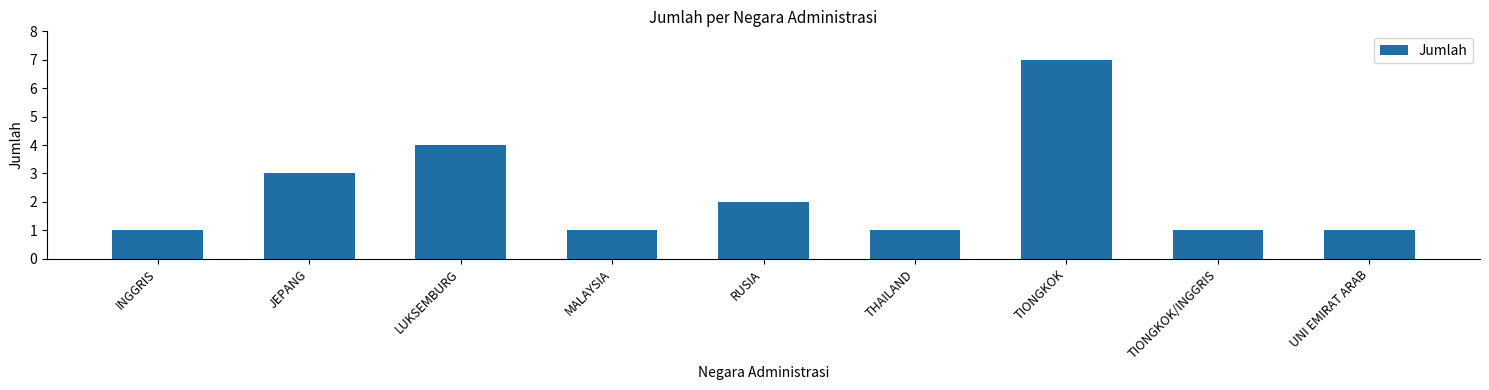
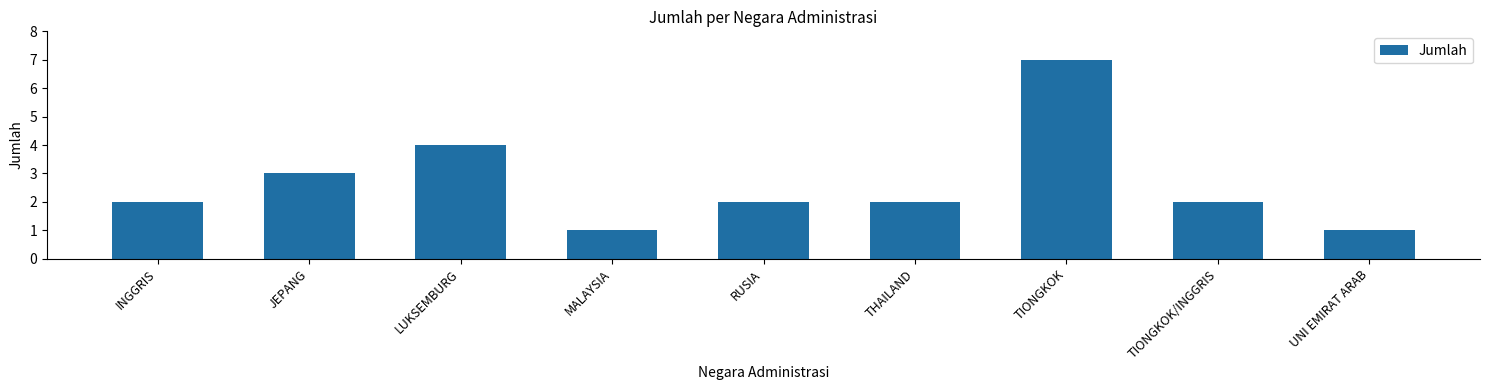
  {
-   "INGGRIS": 1,
+   "INGGRIS": 2,
    "JEPANG": 3,
    "LUKSEMBURG": 4,
    "MALAYSIA": 1,
    "RUSIA": 2,
-   "THAILAND": 1,
+   "THAILAND": 2,
    "TIONGKOK": 7,
-   "TIONGKOK/INGGRIS": 1,
+   "TIONGKOK/INGGRIS": 2,
    "UNI EMIRAT ARAB": 1
  }
